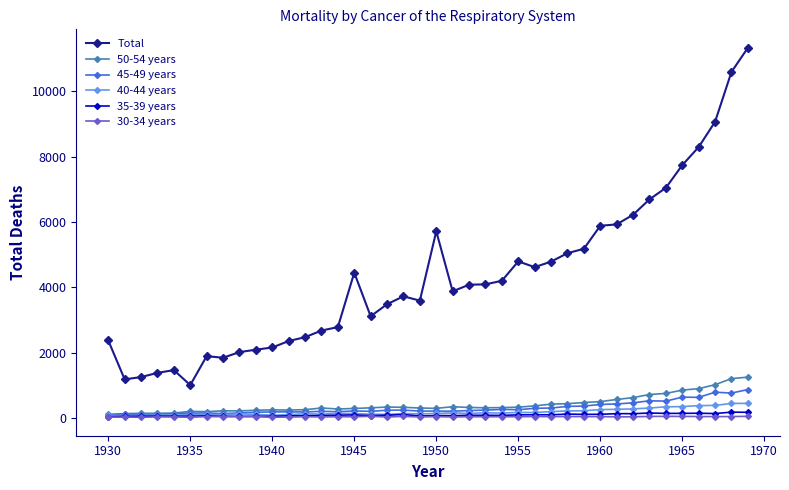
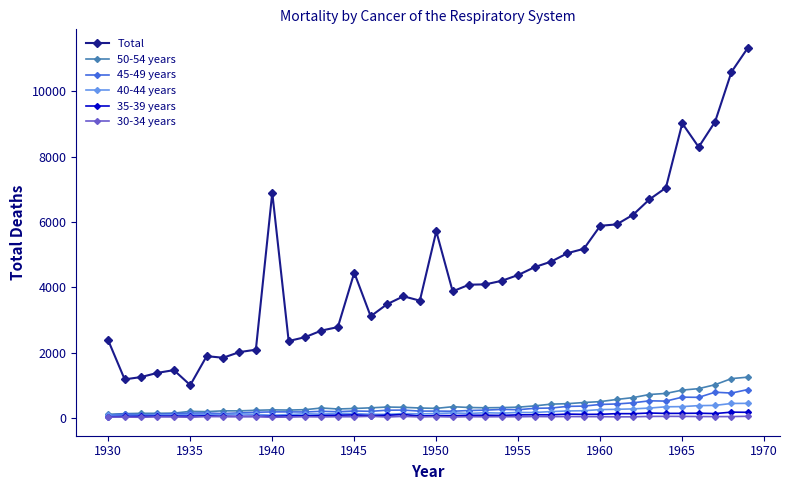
  {
    "Total": {
      "1930": 2400,
      "1935": 1000,
-     "1940": 2200,
+     "1940": 6900,
      "1945": 4400,
      "1950": 5700,
-     "1955": 4800,
+     "1955": 4400,
      "1960": 5900,
-     "1965": 7700
+     "1965": 9000
    },
    "35-39 years": {
      "1965": 100
    }
  }
